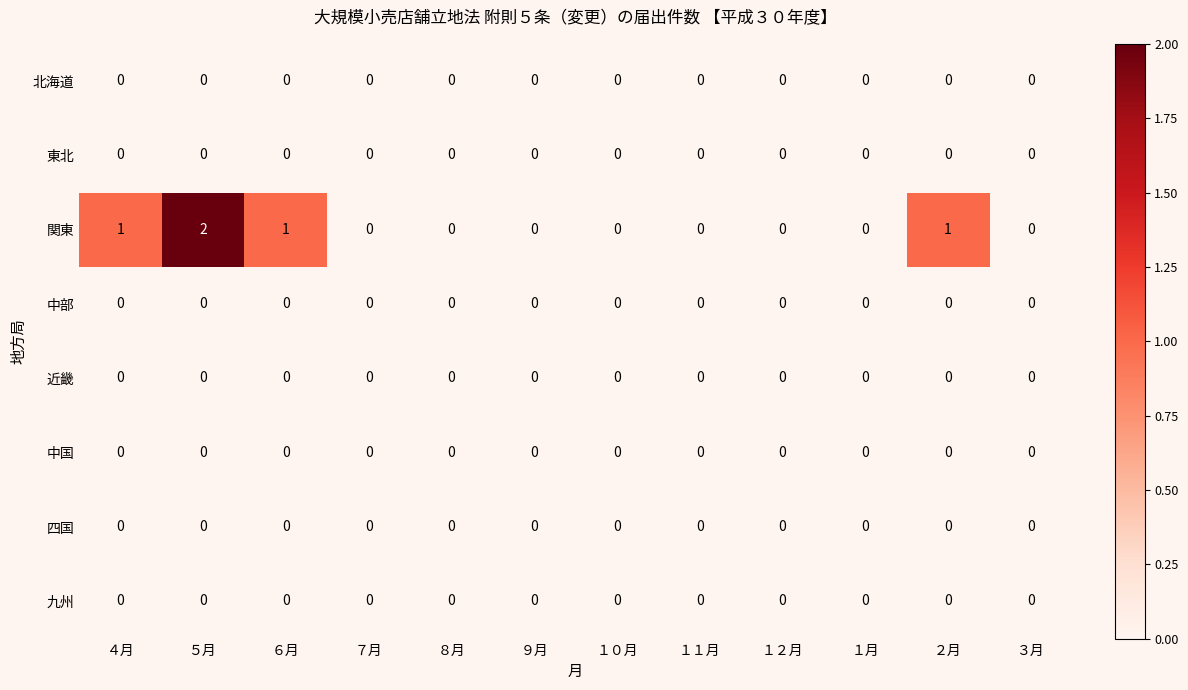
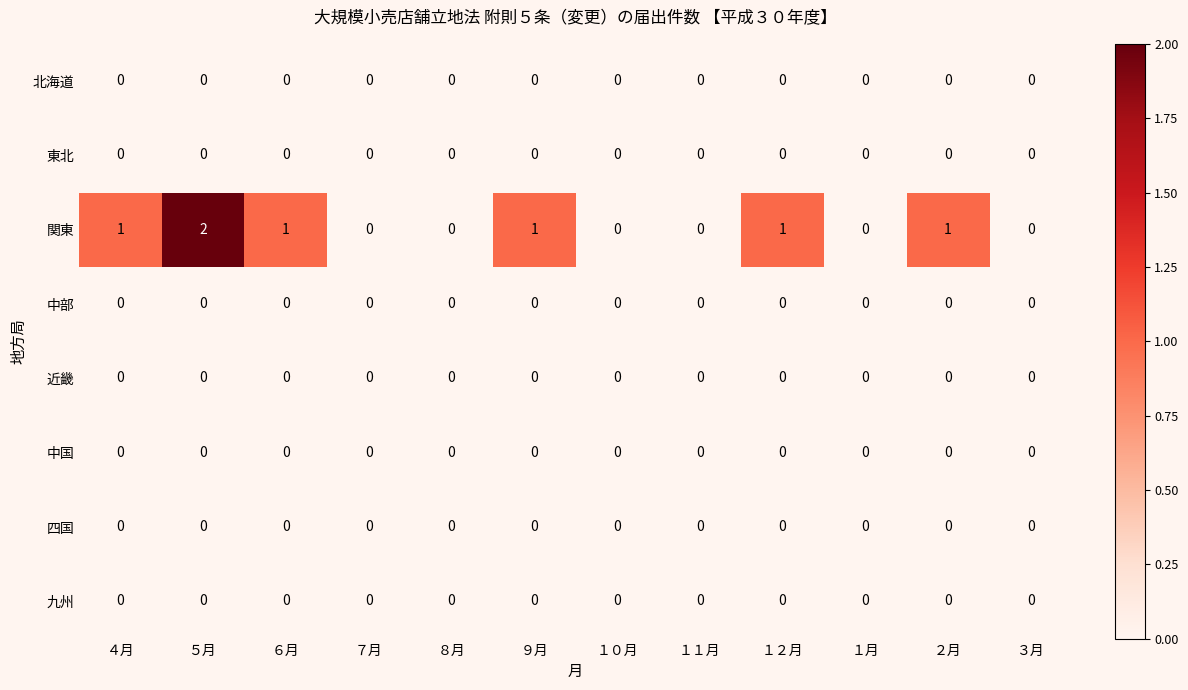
  {
    "北海道": {
      "４月": 0,
      "５月": 0,
      "６月": 0,
      "７月": 0,
      "８月": 0,
      "９月": 0,
      "１０月": 0,
      "１１月": 0,
      "１２月": 0,
      "１月": 0,
      "２月": 0,
      "３月": 0
    },
    "東北": {
      "４月": 0,
      "５月": 0,
      "６月": 0,
      "７月": 0,
      "８月": 0,
      "９月": 0,
      "１０月": 0,
      "１１月": 0,
      "１２月": 0,
      "１月": 0,
      "２月": 0,
      "３月": 0
    },
    "関東": {
      "４月": 1,
      "５月": 2,
      "６月": 1,
      "７月": 0,
      "８月": 0,
-     "９月": 0,
+     "９月": 1,
      "１０月": 0,
      "１１月": 0,
-     "１２月": 0,
+     "１２月": 1,
      "１月": 0,
      "２月": 1,
      "３月": 0
    },
    "中部": {
      "４月": 0,
      "５月": 0,
      "６月": 0,
      "７月": 0,
      "８月": 0,
      "９月": 0,
      "１０月": 0,
      "１１月": 0,
      "１２月": 0,
      "１月": 0,
      "２月": 0,
      "３月": 0
    },
    "近畿": {
      "４月": 0,
      "５月": 0,
      "６月": 0,
      "７月": 0,
      "８月": 0,
      "９月": 0,
      "１０月": 0,
      "１１月": 0,
      "１２月": 0,
      "１月": 0,
      "２月": 0,
      "３月": 0
    },
    "中国": {
      "４月": 0,
      "５月": 0,
      "６月": 0,
      "７月": 0,
      "８月": 0,
      "９月": 0,
      "１０月": 0,
      "１１月": 0,
      "１２月": 0,
      "１月": 0,
      "２月": 0,
      "３月": 0
    },
    "四国": {
      "４月": 0,
      "５月": 0,
      "６月": 0,
      "７月": 0,
      "８月": 0,
      "９月": 0,
      "１０月": 0,
      "１１月": 0,
      "１２月": 0,
      "１月": 0,
      "２月": 0,
      "３月": 0
    },
    "九州": {
      "４月": 0,
      "５月": 0,
      "６月": 0,
      "７月": 0,
      "８月": 0,
      "９月": 0,
      "１０月": 0,
      "１１月": 0,
      "１２月": 0,
      "１月": 0,
      "２月": 0,
      "３月": 0
    }
  }
